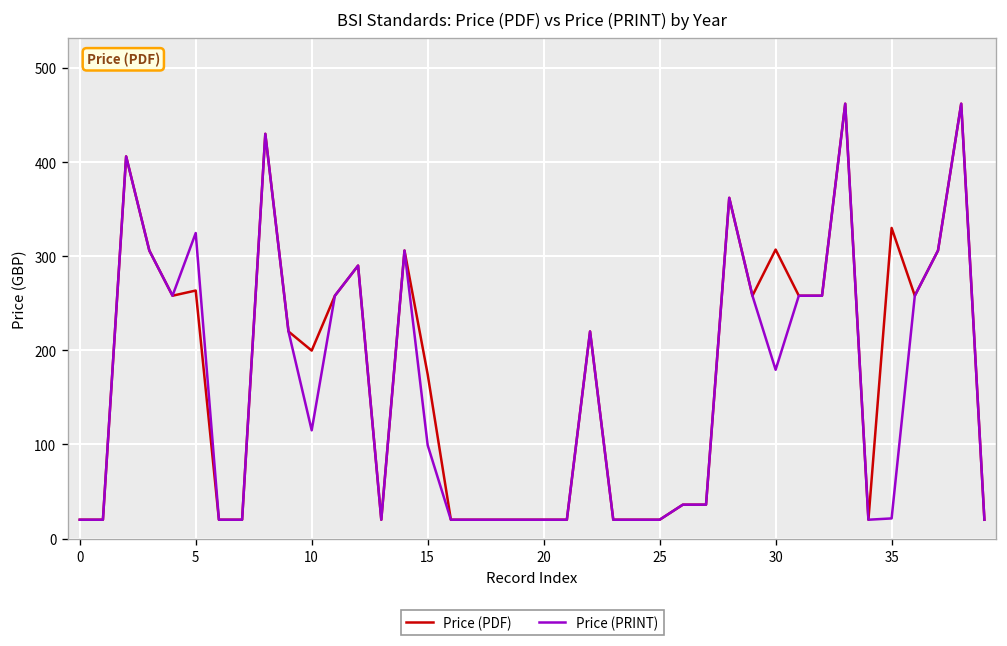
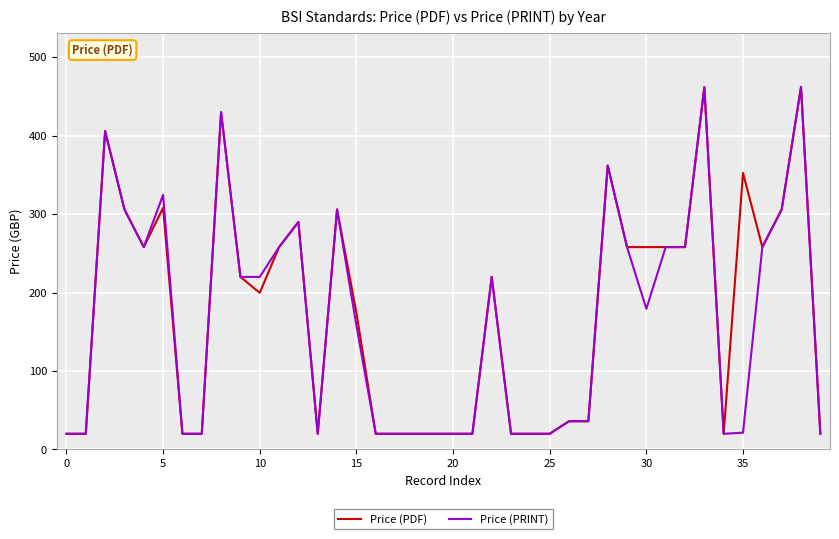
  {
    "Price (PDF)": {
-     "5": 260,
+     "5": 310,
      "10": 200,
      "15": 170,
-     "30": 310,
-     "35": 330
+     "30": 260,
+     "35": 350
    },
    "Price (PRINT)": {
      "5": 320,
-     "10": 120,
-     "15": 100,
+     "10": 220,
+     "15": 160,
      "30": 180,
      "35": 20
    }
  }
